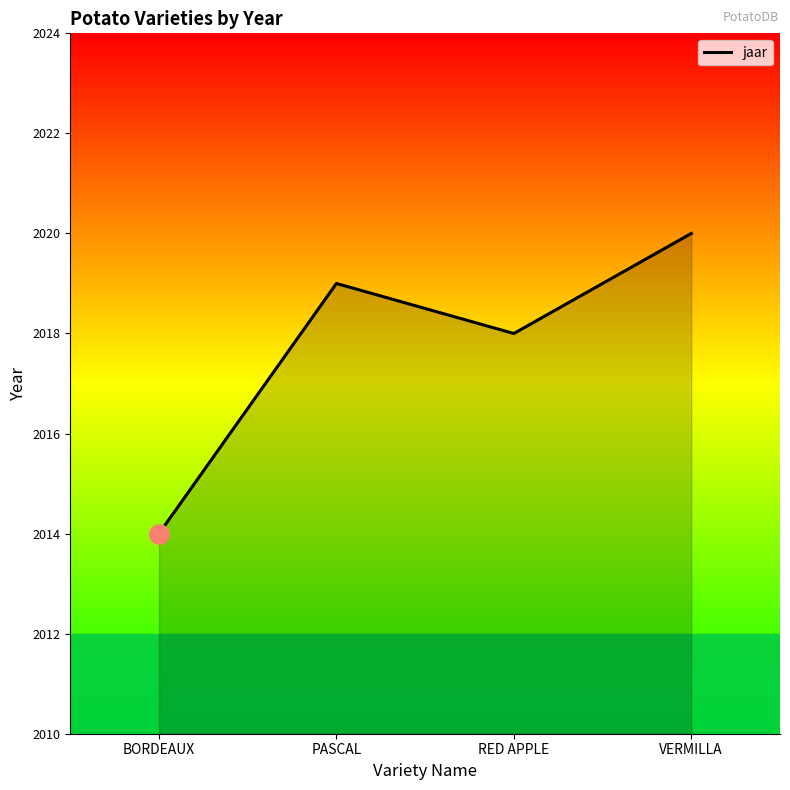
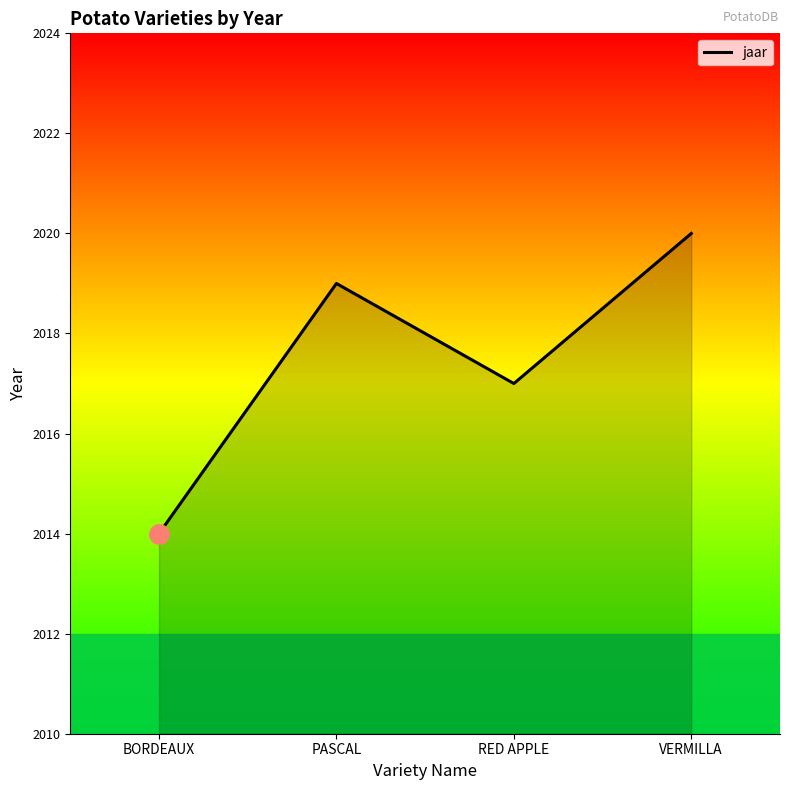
  {
    "jaar": {
      "PASCAL": 2019,
-     "RED APPLE": 2018,
+     "RED APPLE": 2017,
      "VERMILLA": 2020
    }
  }
